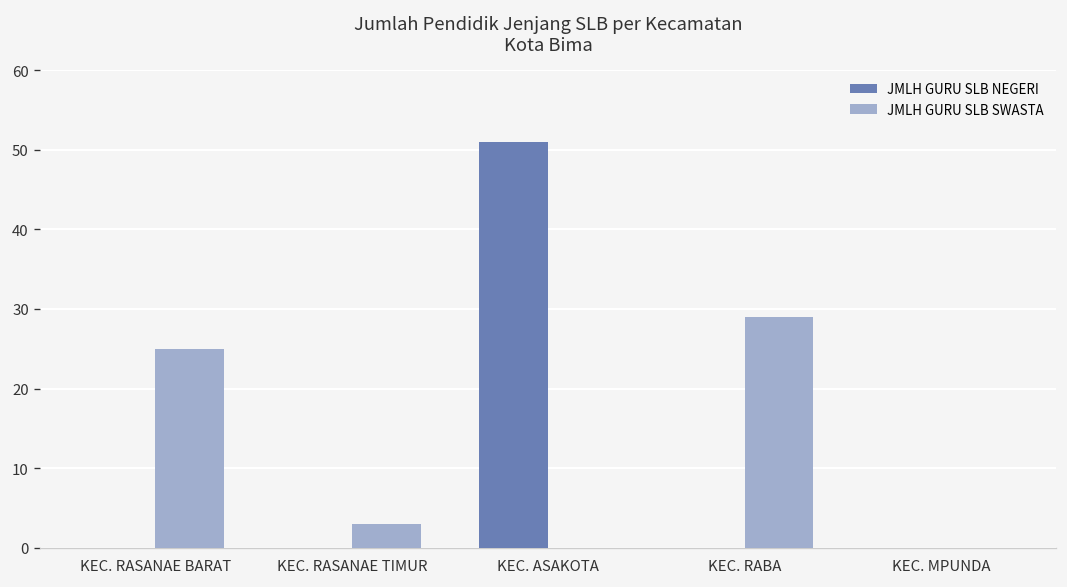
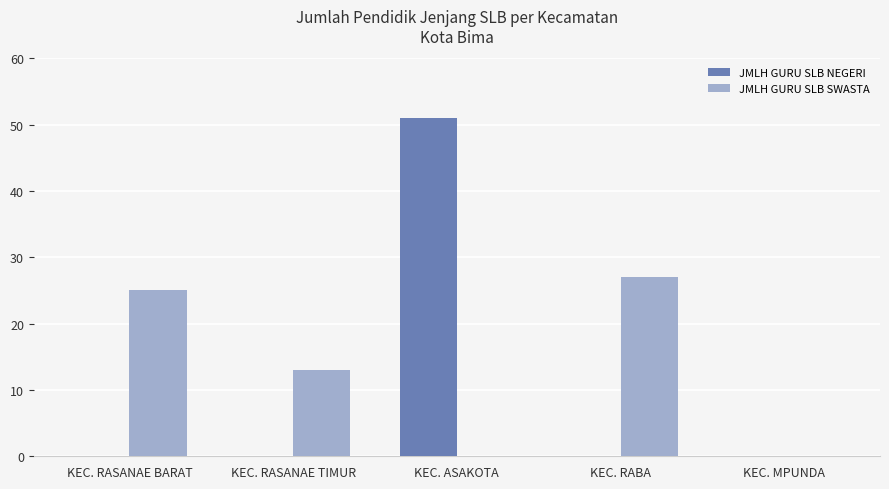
  {
    "JMLH GURU SLB NEGERI": {
      "KEC. RASANAE BARAT": 0,
      "KEC. RASANAE TIMUR": 0,
      "KEC. ASAKOTA": 51,
      "KEC. RABA": 0,
      "KEC. MPUNDA": 0
    },
    "JMLH GURU SLB SWASTA": {
      "KEC. RASANAE BARAT": 25,
-     "KEC. RASANAE TIMUR": 3,
+     "KEC. RASANAE TIMUR": 13,
      "KEC. ASAKOTA": 0,
-     "KEC. RABA": 29,
+     "KEC. RABA": 27,
      "KEC. MPUNDA": 0
    }
  }
